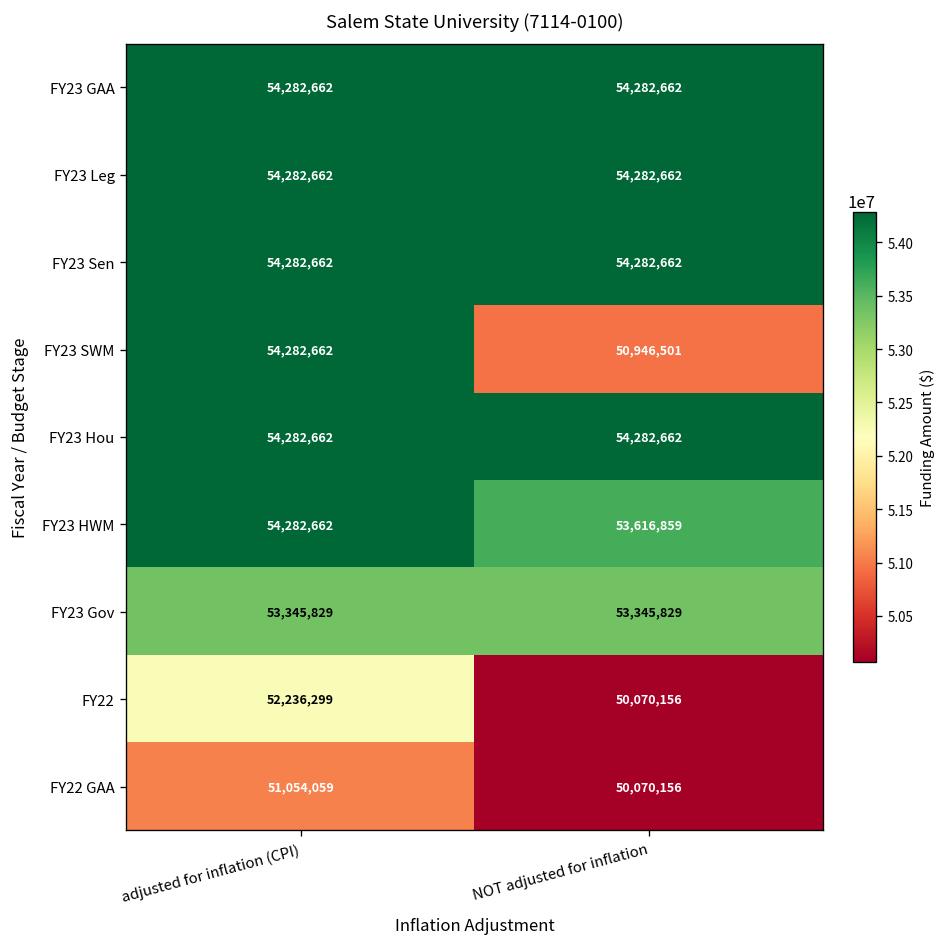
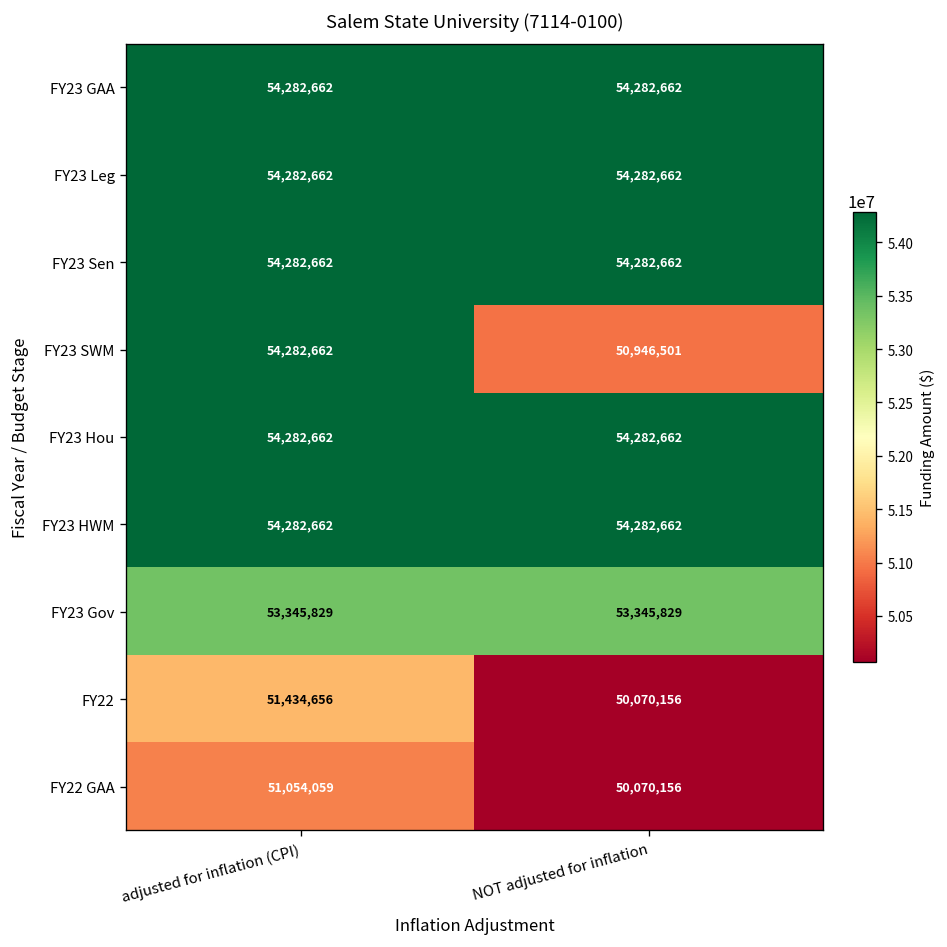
  {
    "FY23 GAA": {
      "adjusted for inflation (CPI)": "54,282,662",
      "NOT adjusted for inflation": "54,282,662"
    },
    "FY23 Leg": {
      "adjusted for inflation (CPI)": "54,282,662",
      "NOT adjusted for inflation": "54,282,662"
    },
    "FY23 Sen": {
      "adjusted for inflation (CPI)": "54,282,662",
      "NOT adjusted for inflation": "54,282,662"
    },
    "FY23 SWM": {
      "adjusted for inflation (CPI)": "54,282,662",
      "NOT adjusted for inflation": "50,946,501"
    },
    "FY23 Hou": {
      "adjusted for inflation (CPI)": "54,282,662",
      "NOT adjusted for inflation": "54,282,662"
    },
    "FY23 HWM": {
      "adjusted for inflation (CPI)": "54,282,662",
-     "NOT adjusted for inflation": "53,616,859"
+     "NOT adjusted for inflation": "54,282,662"
    },
    "FY23 Gov": {
      "adjusted for inflation (CPI)": "53,345,829",
      "NOT adjusted for inflation": "53,345,829"
    },
    "FY22": {
-     "adjusted for inflation (CPI)": "52,236,299",
+     "adjusted for inflation (CPI)": "51,434,656",
      "NOT adjusted for inflation": "50,070,156"
    },
    "FY22 GAA": {
      "adjusted for inflation (CPI)": "51,054,059",
      "NOT adjusted for inflation": "50,070,156"
    }
  }
